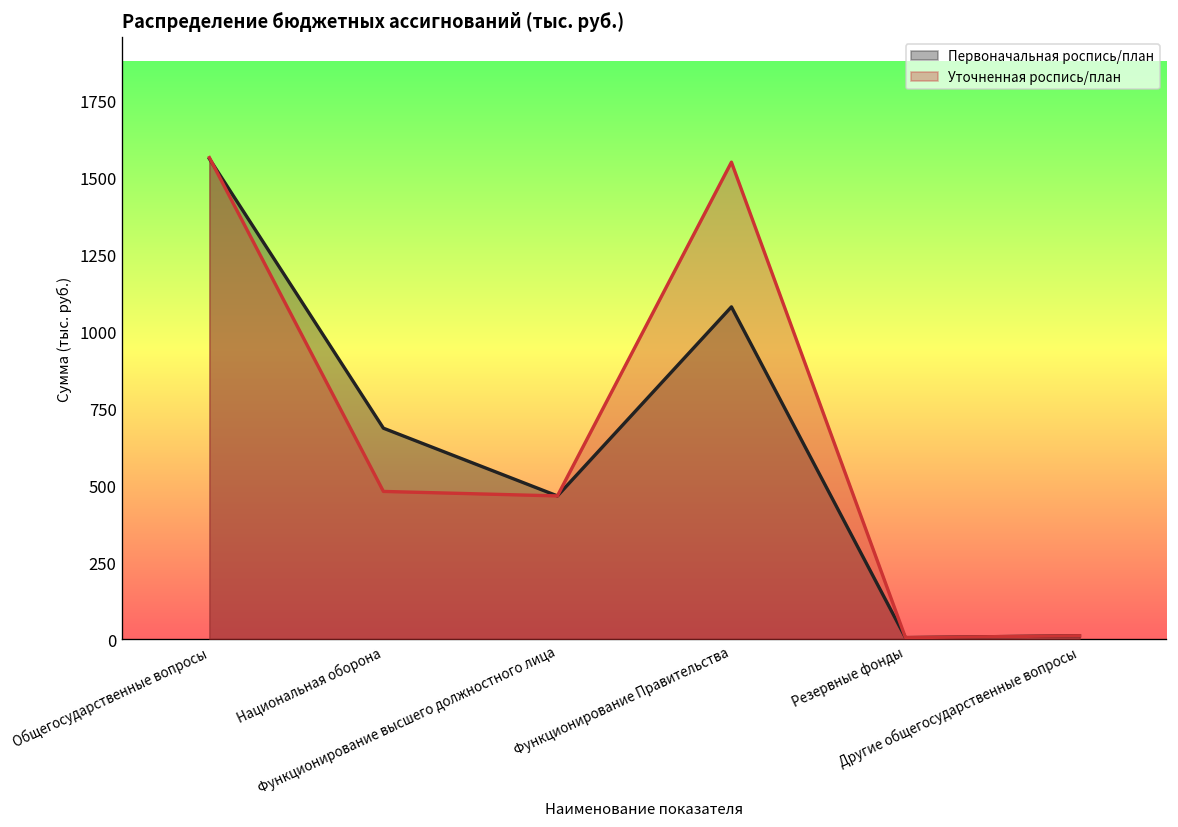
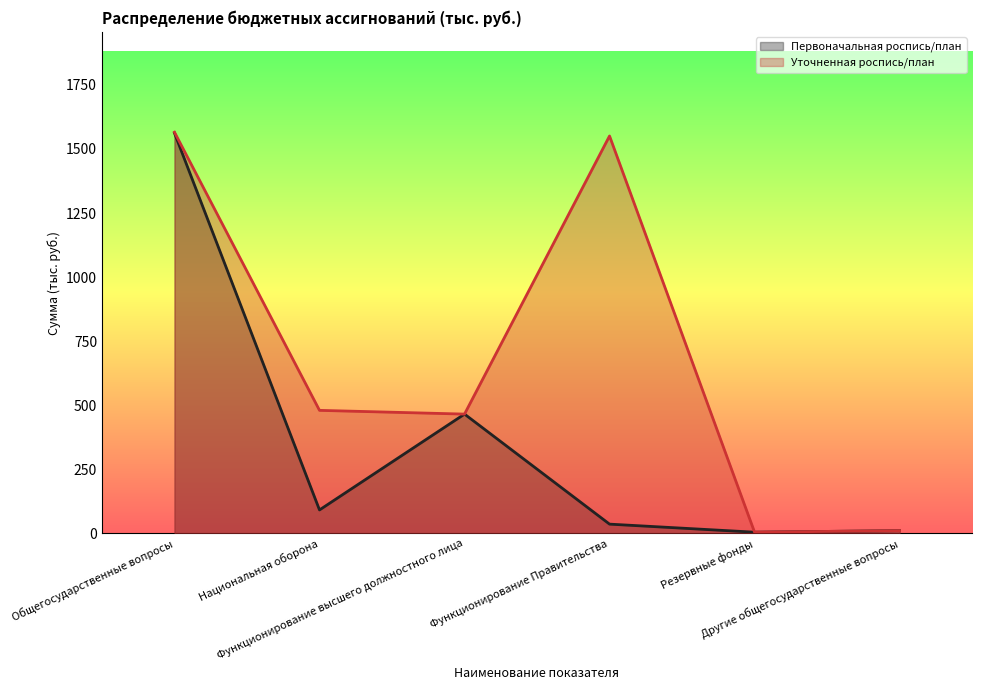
  {
    "Первоначальная роспись/план": {
-     "Национальная оборона": 690,
-     "Функционирование Правительства": 1080
+     "Национальная оборона": 90,
+     "Функционирование Правительства": 40
    },
    "Уточненная роспись/план": {
      "Национальная оборона": 480,
      "Функционирование Правительства": 1550
    }
  }
